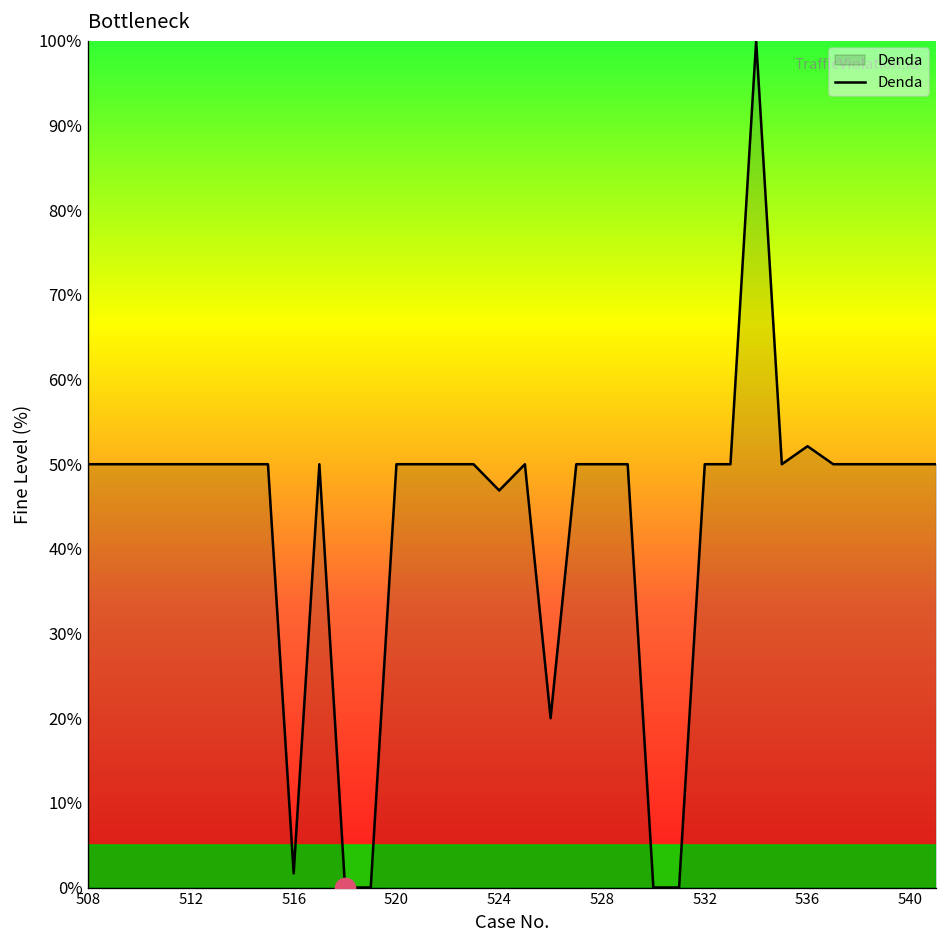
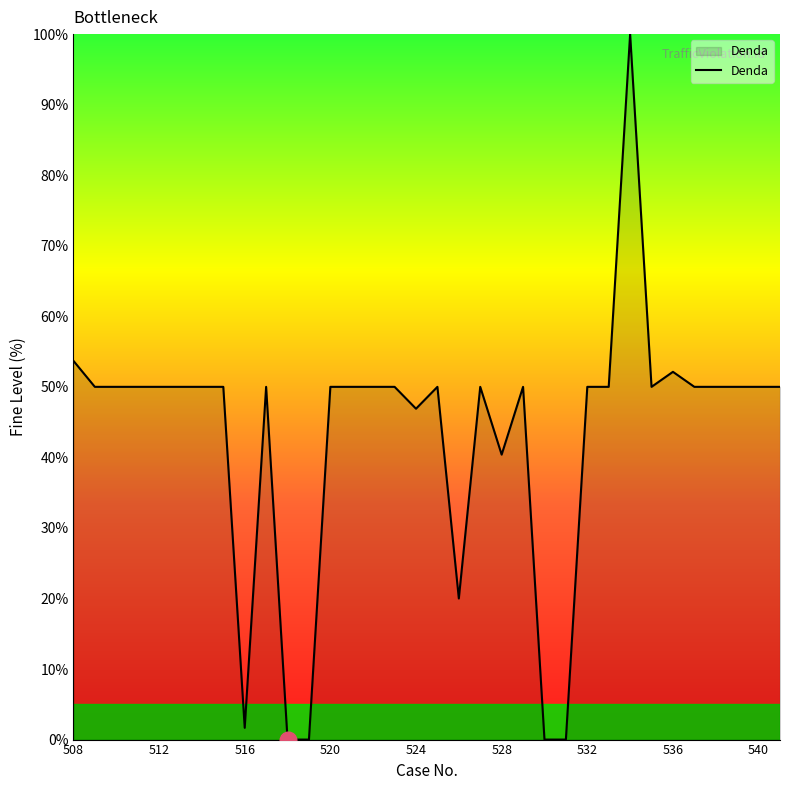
  {
    "Denda": {
-     "508": "50%",
+     "508": "54%",
      "512": "50%",
      "520": "50%",
      "524": "47%",
-     "528": "50%",
+     "528": "40%",
      "532": "50%",
      "536": "52%",
      "540": "50%"
    }
  }
